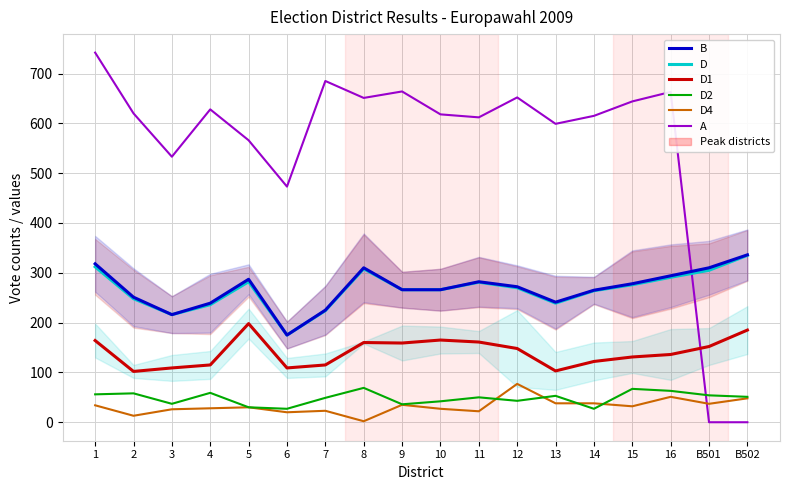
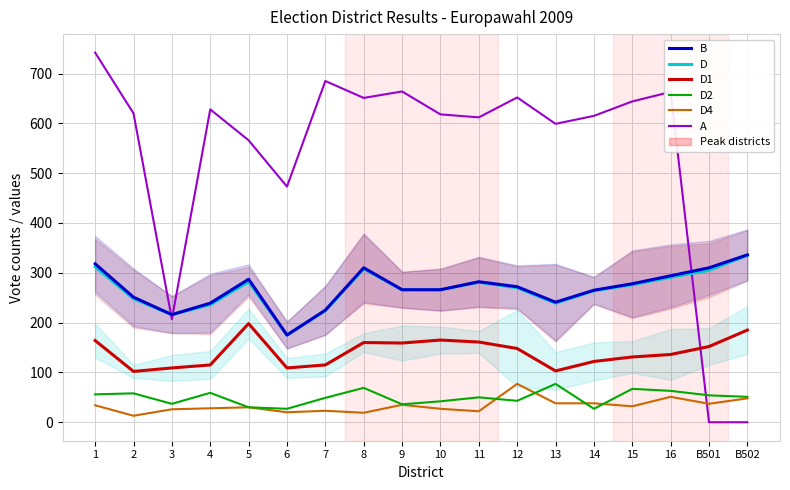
  {
    "D2": {
      "1": 60,
      "2": 60,
      "3": 40,
      "4": 60,
      "6": 30,
      "7": 50,
      "8": 70,
      "10": 40,
      "11": 50,
      "12": 40,
-     "13": 50,
+     "13": 80,
      "14": 30,
      "15": 70,
      "16": 60,
      "B501": 50
    },
    "D4": {
      "1": 30,
      "2": 10,
      "3": 30,
      "4": 30,
      "6": 20,
      "7": 20,
-     "8": 0,
+     "8": 20,
      "10": 30,
      "11": 20,
      "12": 80,
      "13": 40,
      "14": 40,
      "15": 30,
      "16": 50,
      "B501": 40
    },
    "A": {
      "1": 740,
      "2": 620,
-     "3": 530,
+     "3": 210,
      "4": 630,
      "5": 570,
      "6": 470,
      "7": 690,
      "8": 650,
      "9": 660,
      "10": 620,
      "11": 610,
      "12": 650,
      "13": 600,
      "14": 620,
      "15": 640,
      "B501": 0,
      "B502": 0
    }
  }
